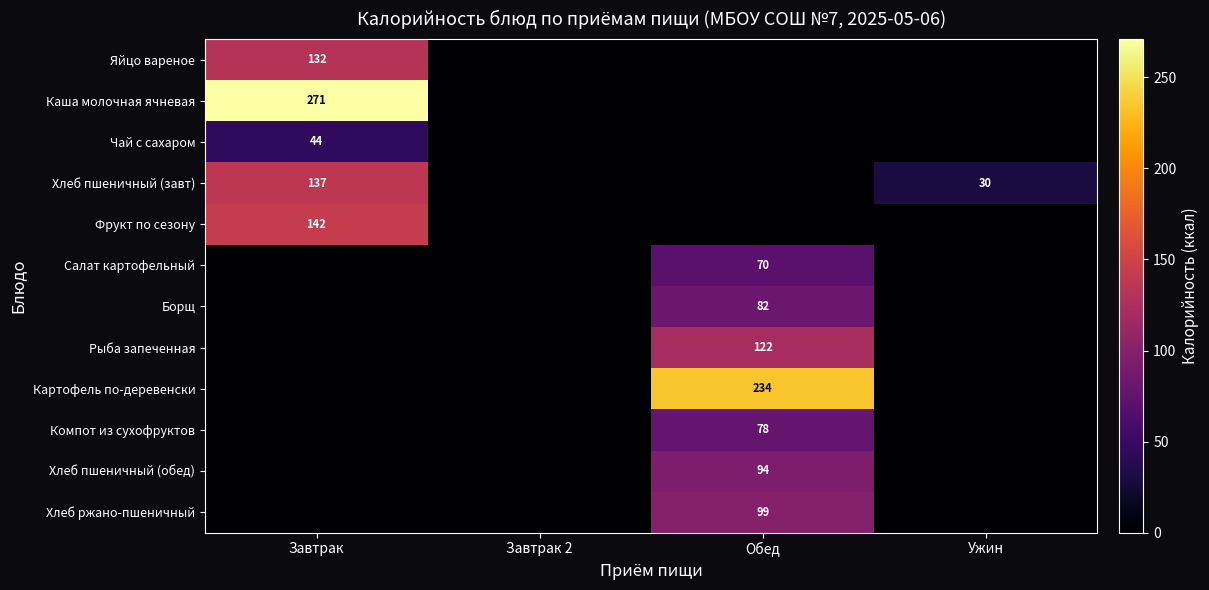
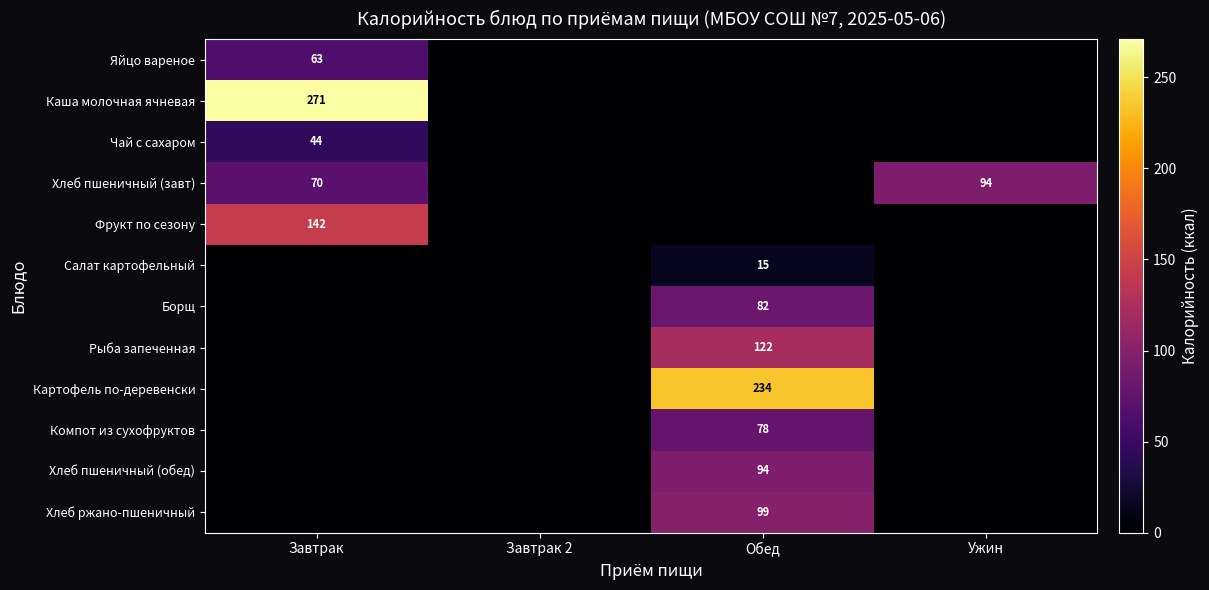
  {
    "Яйцо вареное": {
-     "Завтрак": 132
+     "Завтрак": 63
    },
    "Каша молочная ячневая": {
      "Завтрак": 271
    },
    "Чай с сахаром": {
      "Завтрак": 44
    },
    "Хлеб пшеничный (завт)": {
-     "Завтрак": 137,
-     "Ужин": 30
+     "Завтрак": 70,
+     "Ужин": 94
    },
    "Фрукт по сезону": {
      "Завтрак": 142
    },
    "Салат картофельный": {
-     "Обед": 70
+     "Обед": 15
    },
    "Борщ": {
      "Обед": 82
    },
    "Рыба запеченная": {
      "Обед": 122
    },
    "Картофель по-деревенски": {
      "Обед": 234
    },
    "Компот из сухофруктов": {
      "Обед": 78
    },
    "Хлеб пшеничный (обед)": {
      "Обед": 94
    },
    "Хлеб ржано-пшеничный": {
      "Обед": 99
    }
  }
